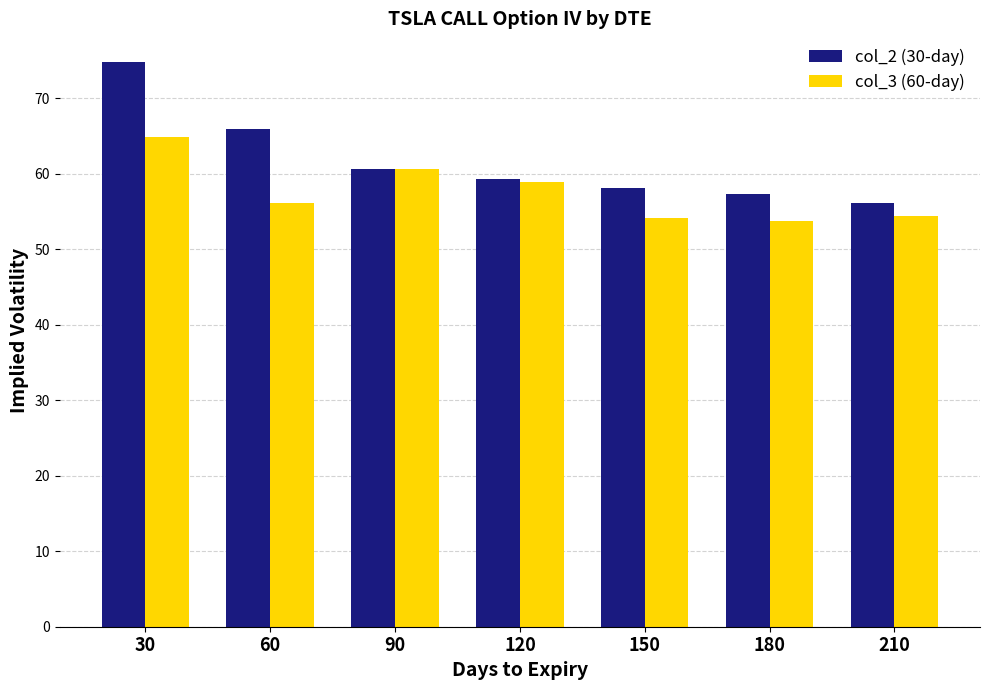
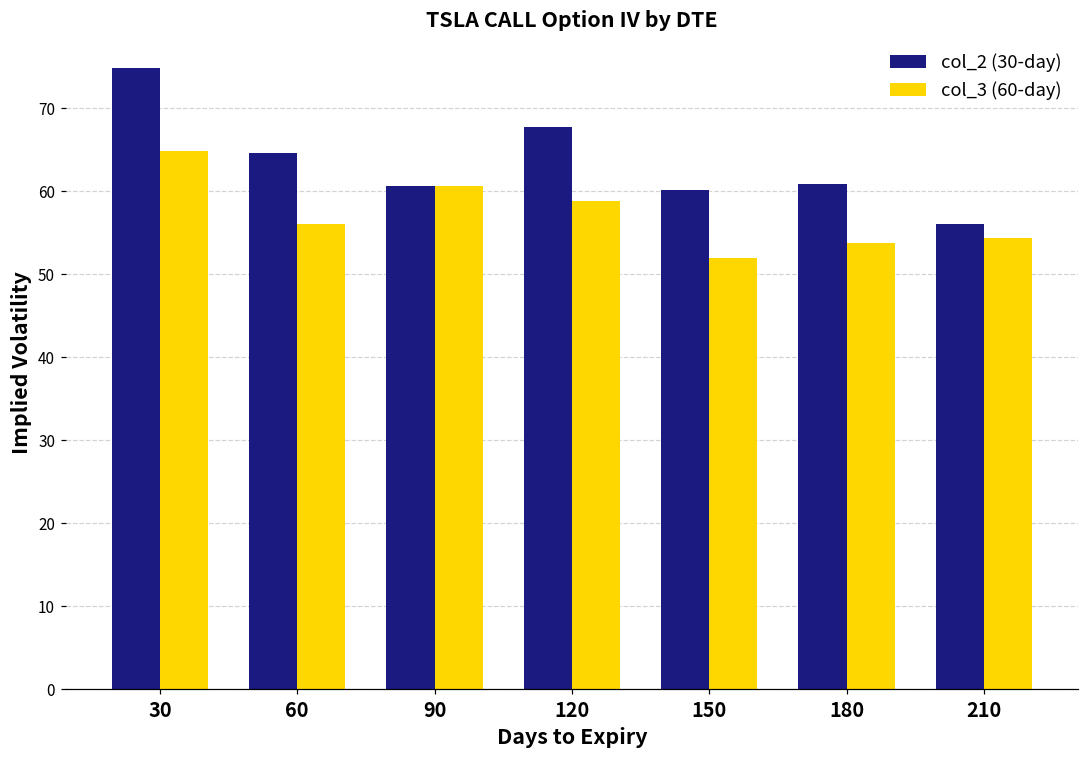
  {
    "col_2 (30-day)": {
      "30": 75,
-     "60": 66,
+     "60": 65,
      "90": 61,
-     "120": 59,
-     "150": 58,
-     "180": 57,
+     "120": 68,
+     "150": 60,
+     "180": 61,
      "210": 56
    },
    "col_3 (60-day)": {
      "30": 65,
      "60": 56,
      "90": 61,
      "120": 59,
-     "150": 54,
+     "150": 52,
      "180": 54,
      "210": 54
    }
  }
